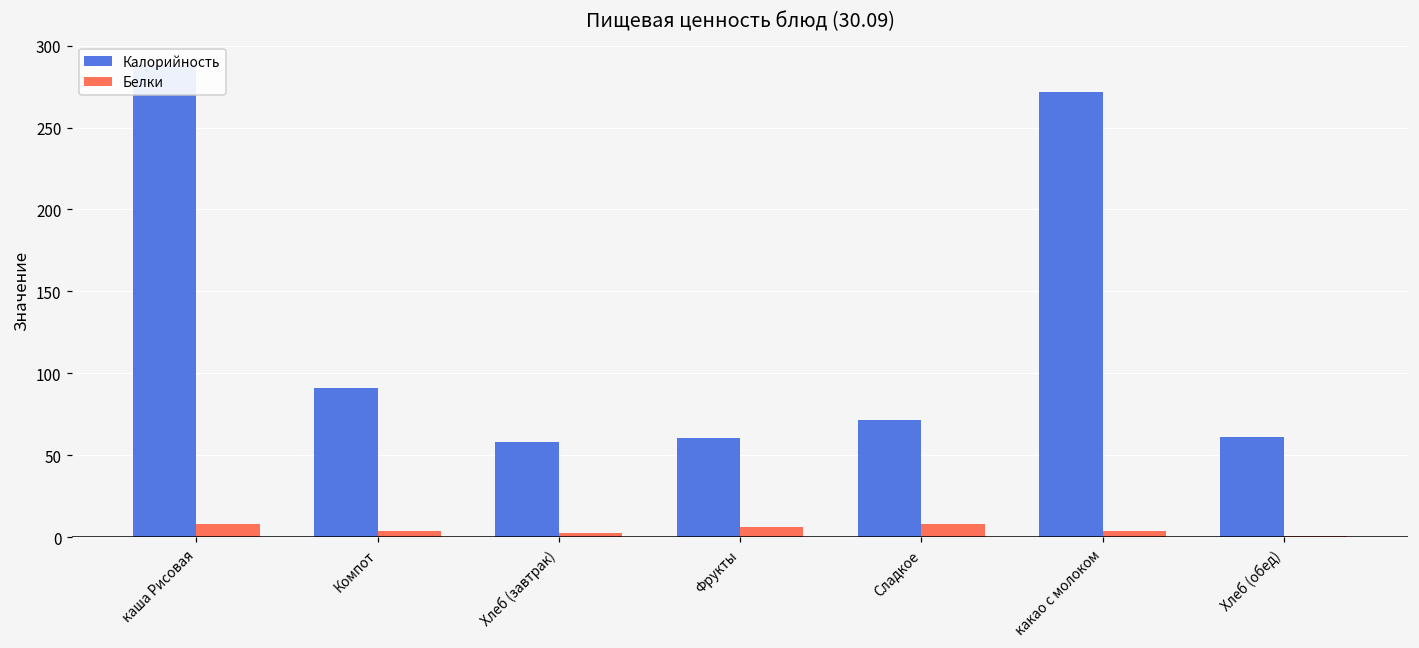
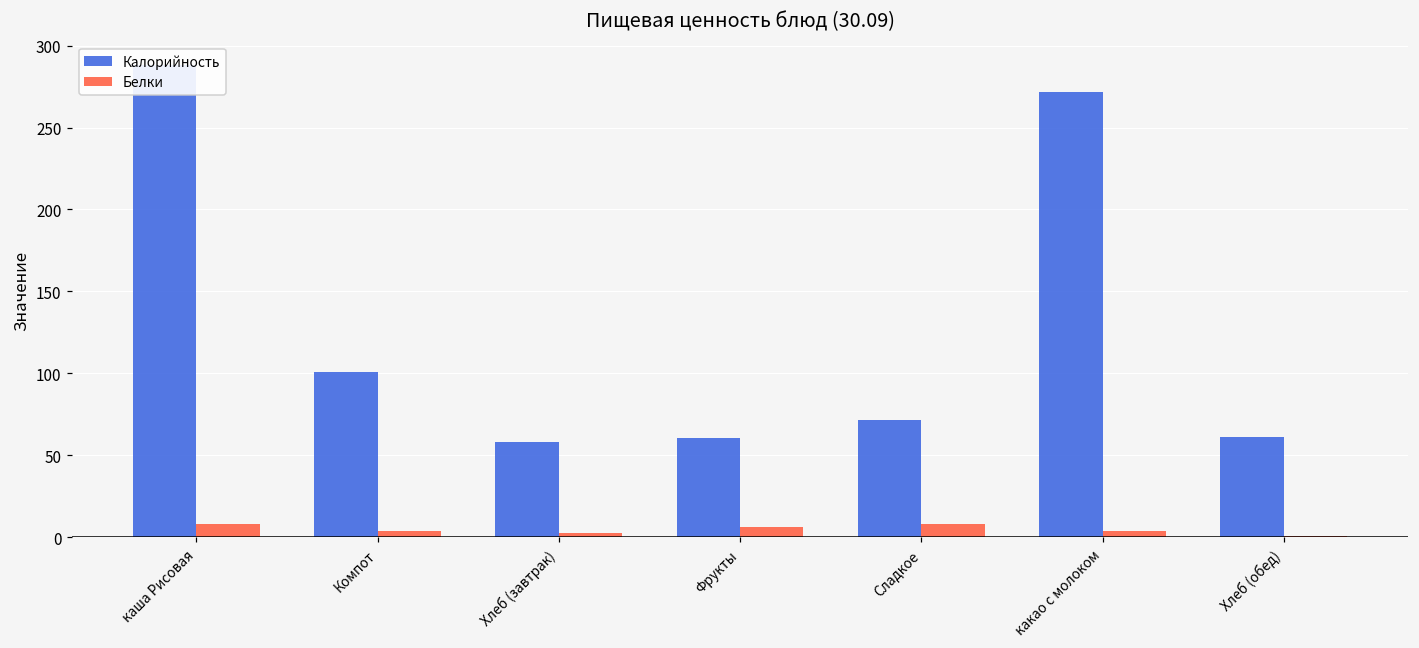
  {
    "Калорийность": {
-     "Компот": 91,
+     "Компот": 101,
      "Хлеб (завтрак)": 58,
      "Фрукты": 61,
      "Сладкое": 72,
      "какао с молоком": 272,
      "Хлеб (обед)": 61
    },
    "Белки": {
      "каша Рисовая": 8,
      "Компот": 4,
      "Хлеб (завтрак)": 2,
      "Фрукты": 6,
      "Сладкое": 8,
      "какао с молоком": 4
    }
  }
